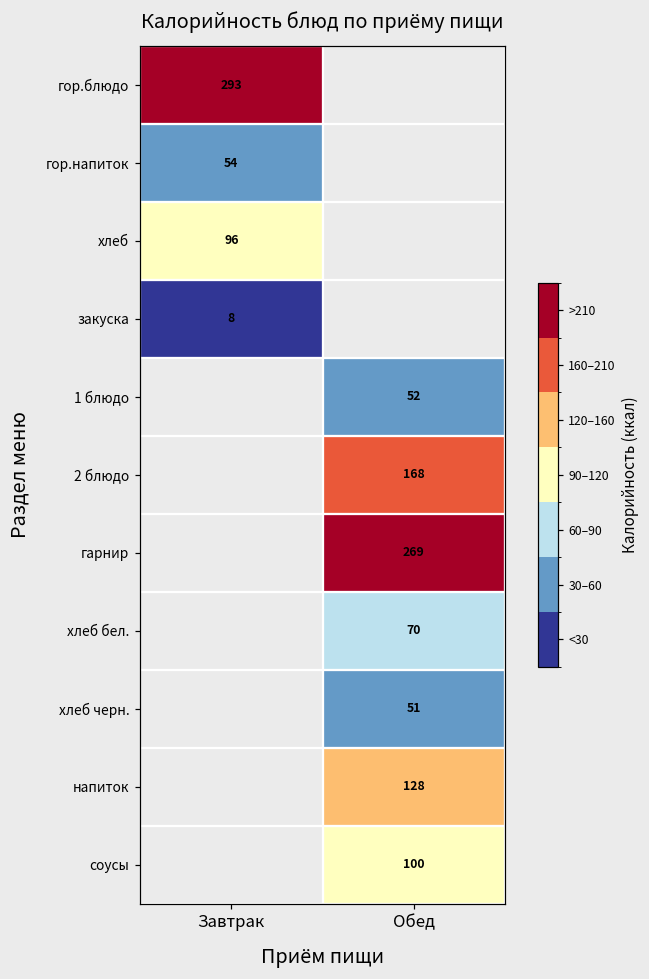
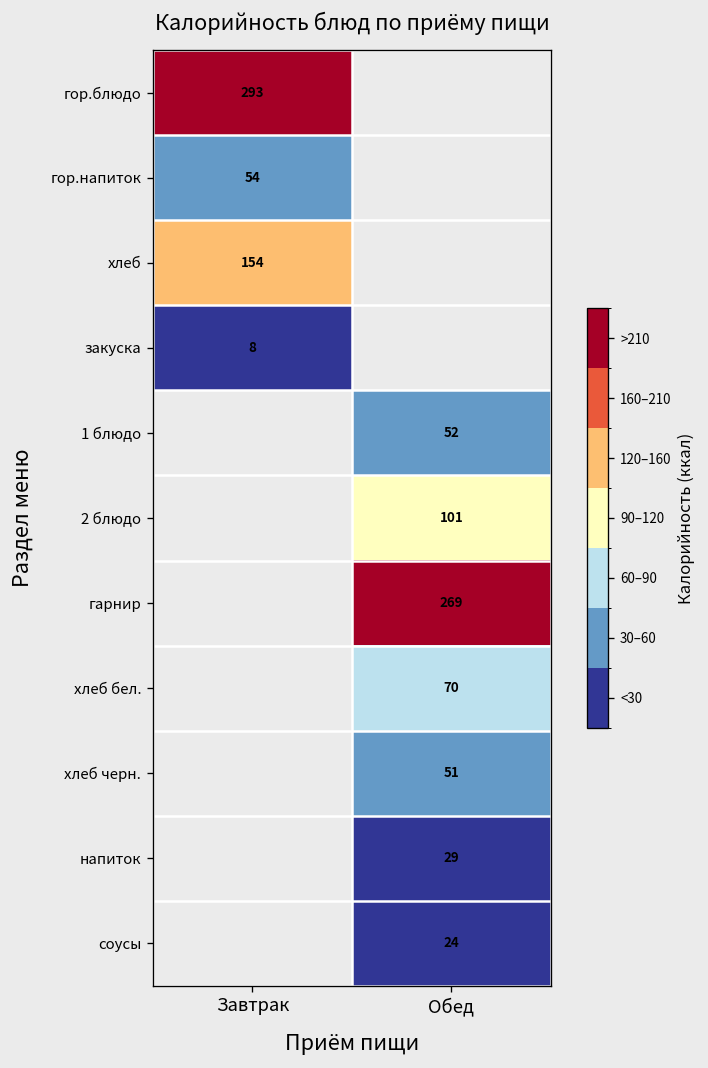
  {
    "гор.блюдо": {
      "Завтрак": 293
    },
    "гор.напиток": {
      "Завтрак": 54
    },
    "хлеб": {
-     "Завтрак": 96
+     "Завтрак": 154
    },
    "закуска": {
      "Завтрак": 8
    },
    "1 блюдо": {
      "Обед": 52
    },
    "2 блюдо": {
-     "Обед": 168
+     "Обед": 101
    },
    "гарнир": {
      "Обед": 269
    },
    "хлеб бел.": {
      "Обед": 70
    },
    "хлеб черн.": {
      "Обед": 51
    },
    "напиток": {
-     "Обед": 128
+     "Обед": 29
    },
    "соусы": {
-     "Обед": 100
+     "Обед": 24
    }
  }
